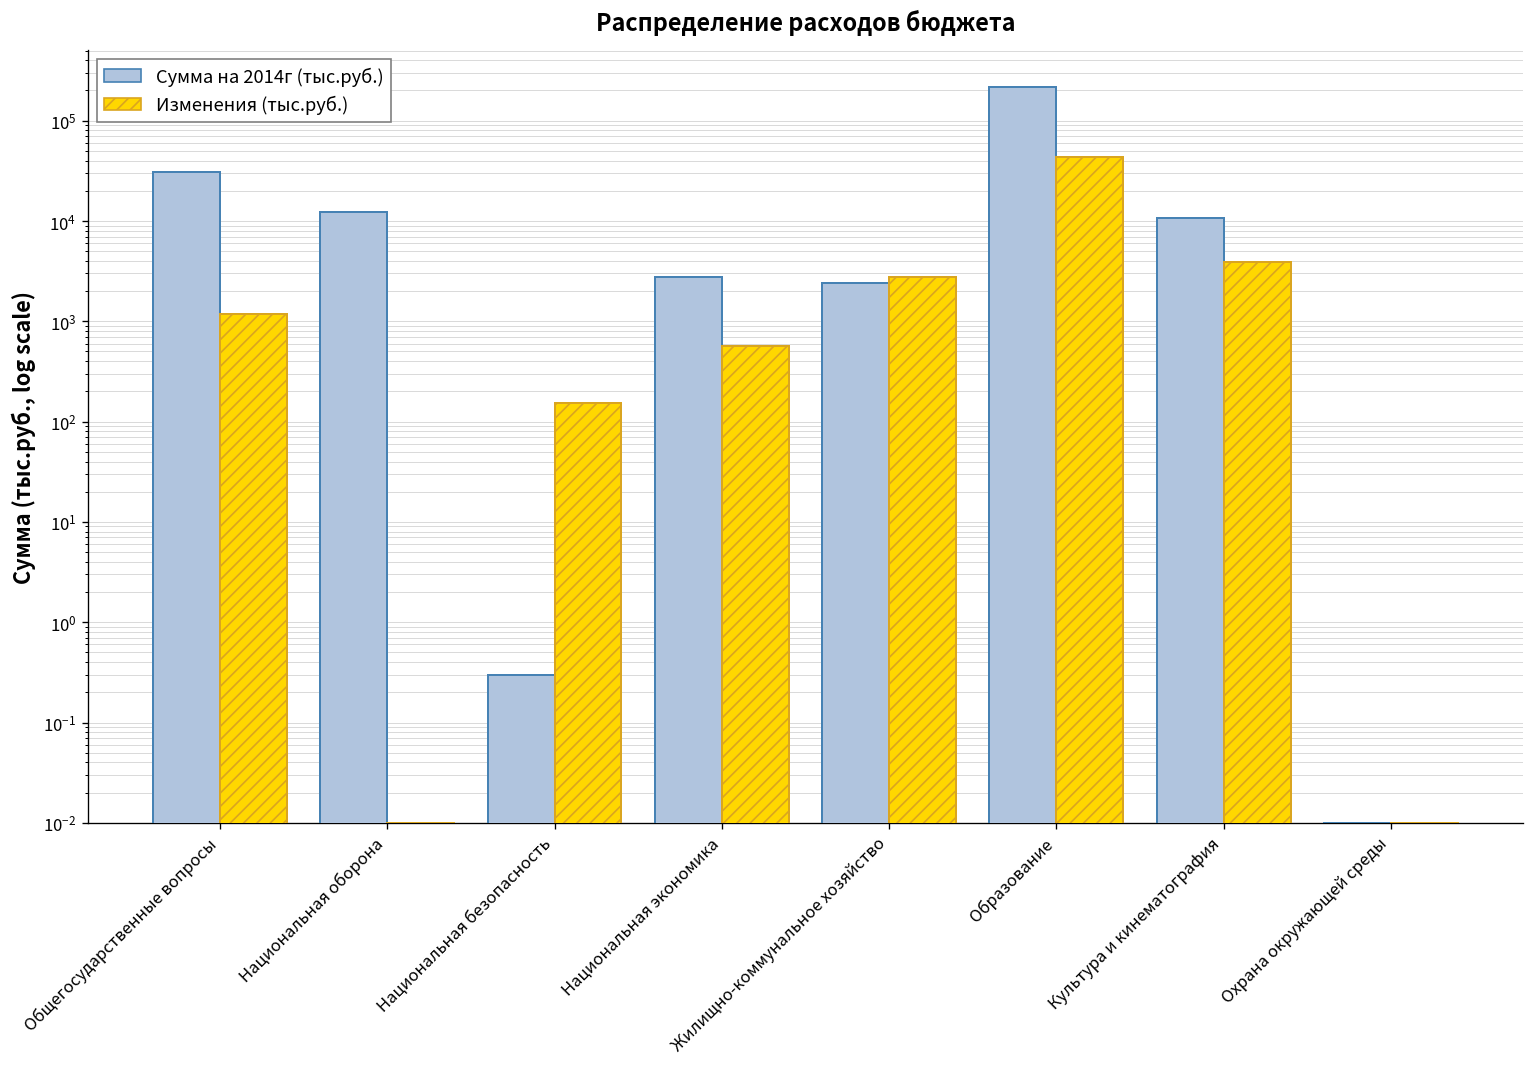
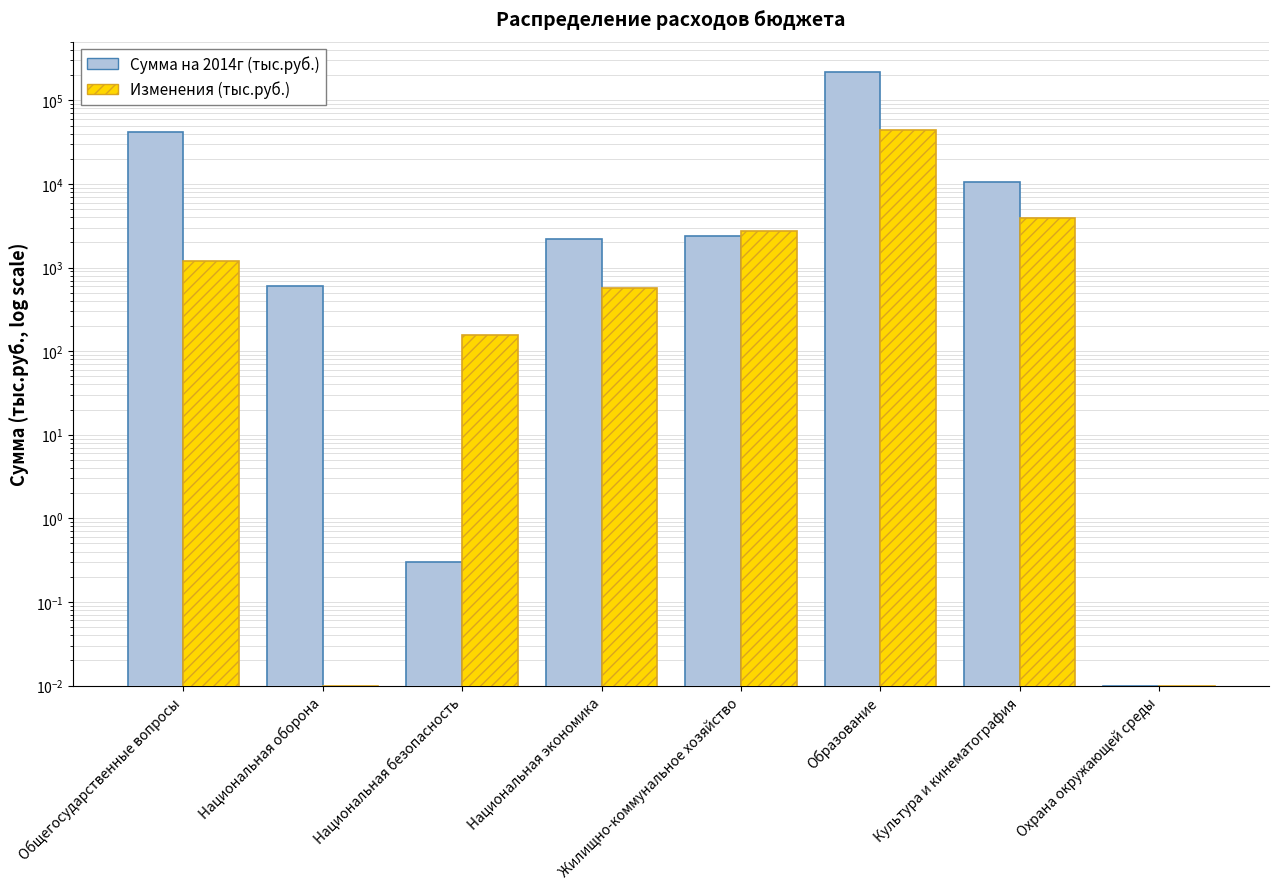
  {
    "Сумма на 2014г (тыс.руб.)": {
-     "Общегосударственные вопросы": 31000,
-     "Национальная оборона": 12000,
+     "Общегосударственные вопросы": 40000,
+     "Национальная оборона": 600,
      "Национальная безопасность": 0.30,
-     "Национальная экономика": 2800,
+     "Национальная экономика": 2200,
      "Жилищно-коммунальное хозяйство": 2400,
      "Образование": 220000,
      "Культура и кинематография": 11000,
      "Охрана окружающей среды": 0.010
    },
    "Изменения (тыс.руб.)": {
      "Общегосударственные вопросы": 1200,
      "Национальная оборона": 0.010,
      "Национальная безопасность": 150,
      "Национальная экономика": 600,
      "Жилищно-коммунальное хозяйство": 2700,
      "Образование": 40000,
      "Культура и кинематография": 4000,
      "Охрана окружающей среды": 0.010
    }
  }
